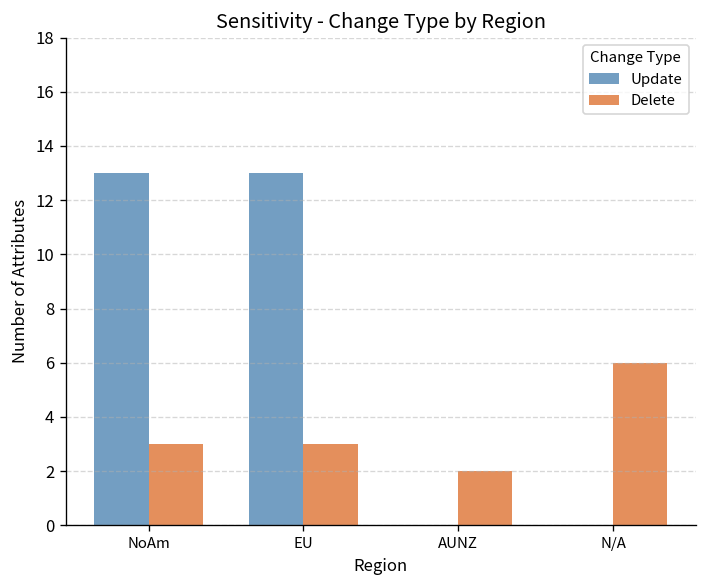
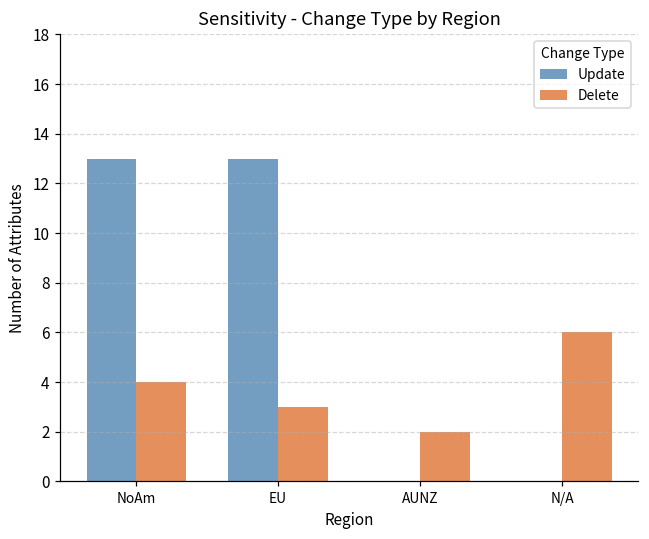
  {
    "Update": {
      "NoAm": 13,
      "EU": 13,
      "AUNZ": 0,
      "N/A": 0
    },
    "Delete": {
-     "NoAm": 3,
+     "NoAm": 4,
      "EU": 3,
      "AUNZ": 2,
      "N/A": 6
    }
  }
